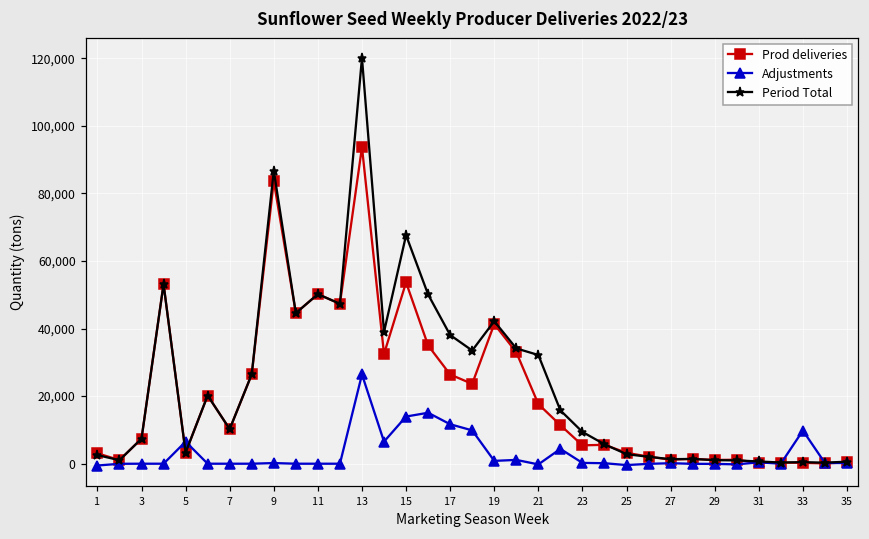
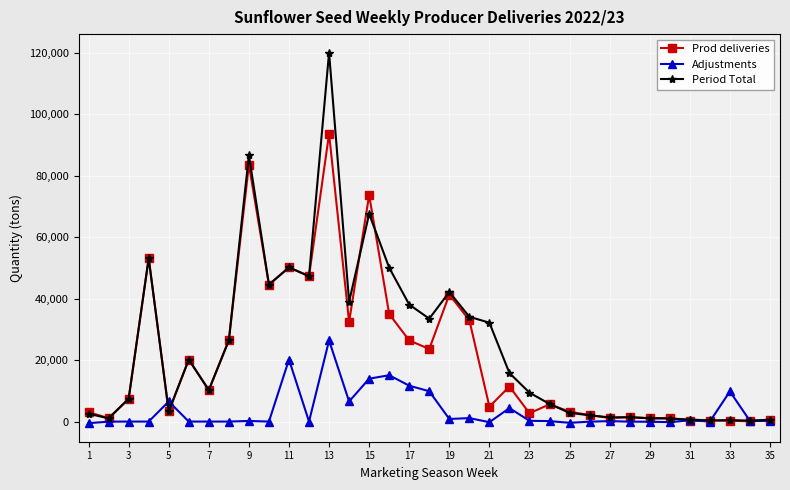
  {
    "Prod deliveries": {
      "9": "84,000",
      "13": "94,000",
-     "15": "54,000",
+     "15": "74,000",
      "17": "26,000",
      "19": "41,000",
-     "21": "18,000",
-     "23": "5,000"
+     "21": "5,000",
+     "23": "3,000"
    },
    "Adjustments": {
      "1": "-1,000",
      "3": "0",
      "5": "7,000",
      "7": "0",
      "9": "0",
-     "11": "0",
+     "11": "20,000",
      "13": "26,000",
      "15": "14,000",
      "17": "12,000",
      "19": "1,000",
      "21": "0",
      "23": "0",
      "25": "0",
      "27": "0",
      "29": "0",
      "33": "10,000"
    },
    "Period Total": {
      "9": "87,000",
      "13": "120,000",
      "15": "68,000",
      "17": "38,000",
      "19": "42,000",
      "21": "32,000",
      "23": "9,000"
    }
  }
